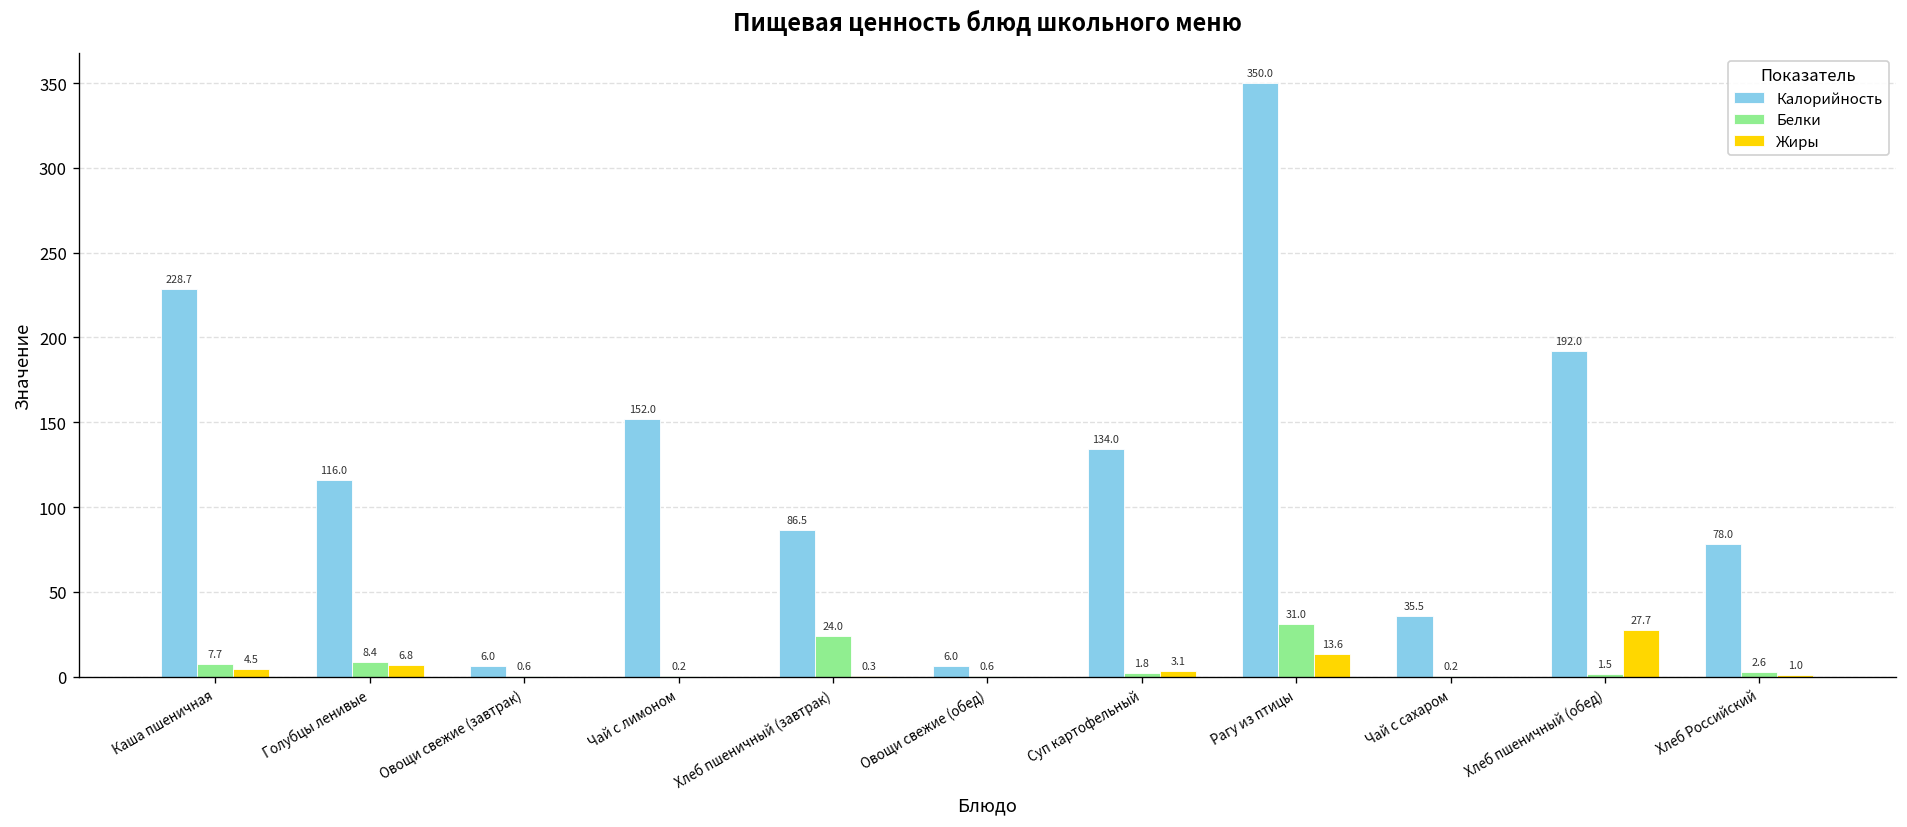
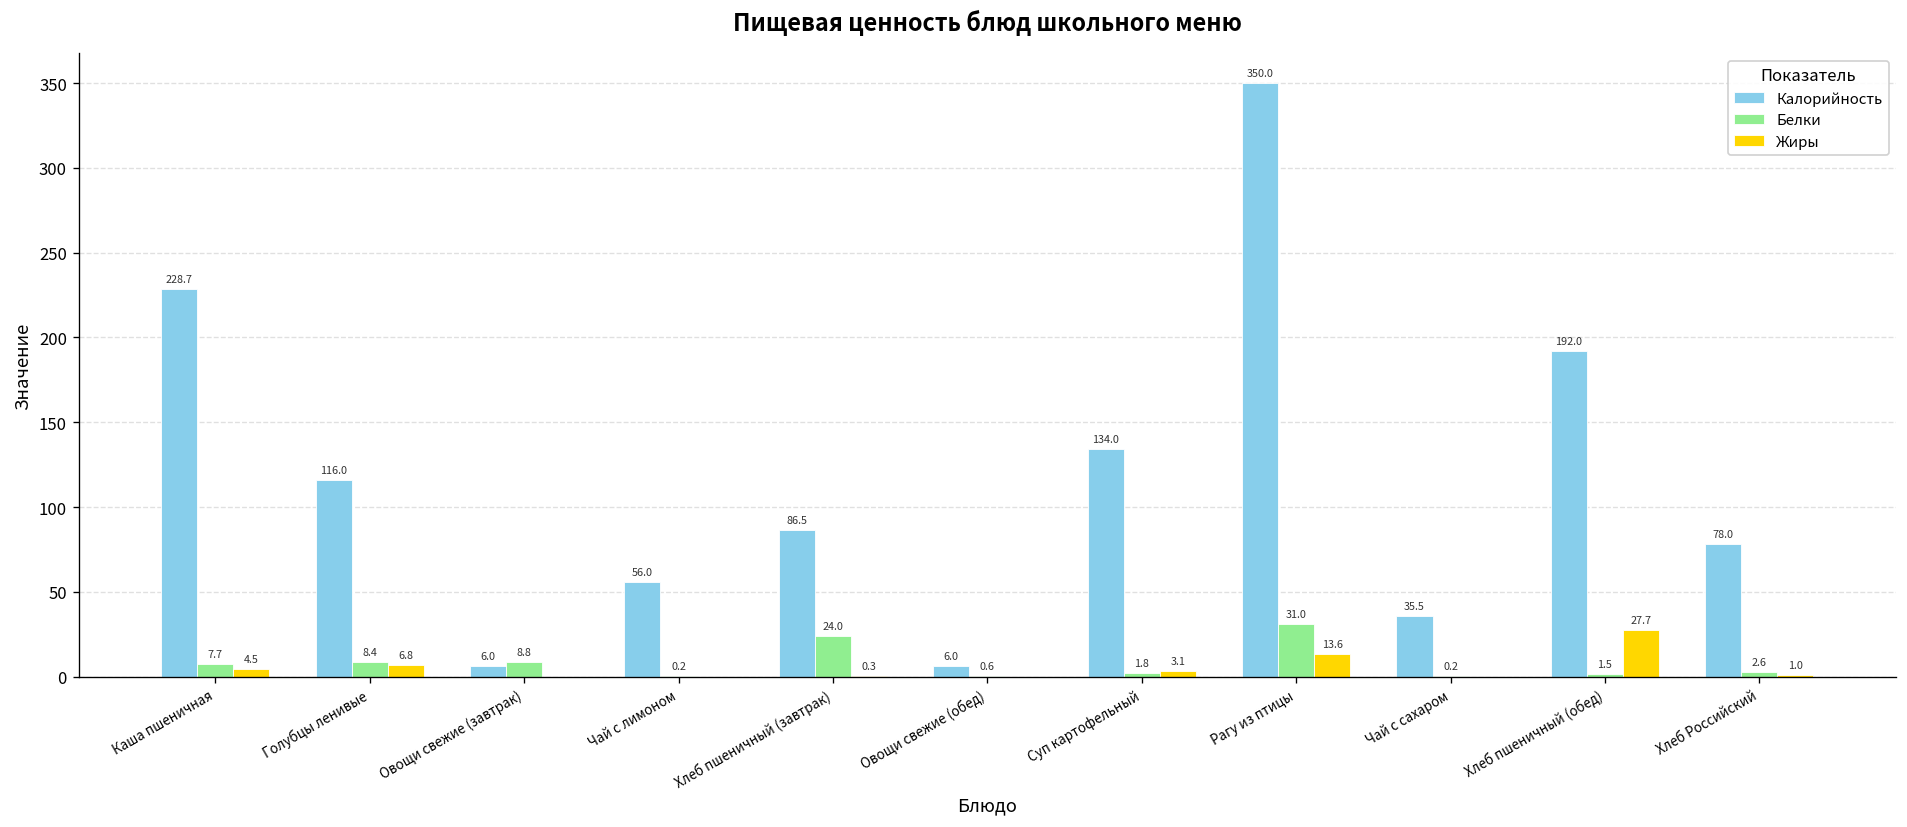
  {
    "Калорийность": {
      "Каша пшеничная": 228.7,
      "Голубцы ленивые": 116.0,
      "Овощи свежие (завтрак)": 6.0,
-     "Чай с лимоном": 152.0,
+     "Чай с лимоном": 56.0,
      "Хлеб пшеничный (завтрак)": 86.5,
      "Овощи свежие (обед)": 6.0,
      "Суп картофельный": 134.0,
      "Рагу из птицы": 350.0,
      "Чай с сахаром": 35.5,
      "Хлеб пшеничный (обед)": 192.0,
      "Хлеб Российский": 78.0
    },
    "Белки": {
      "Каша пшеничная": 7.7,
      "Голубцы ленивые": 8.4,
-     "Овощи свежие (завтрак)": 0.6,
+     "Овощи свежие (завтрак)": 8.8,
      "Чай с лимоном": 0.2,
      "Хлеб пшеничный (завтрак)": 24.0,
      "Овощи свежие (обед)": 0.6,
      "Суп картофельный": 1.8,
      "Рагу из птицы": 31.0,
      "Чай с сахаром": 0.2,
      "Хлеб пшеничный (обед)": 1.5,
      "Хлеб Российский": 2.6
    },
    "Жиры": {
      "Каша пшеничная": 4.5,
      "Голубцы ленивые": 6.8,
      "Хлеб пшеничный (завтрак)": 0.3,
      "Суп картофельный": 3.1,
      "Рагу из птицы": 13.6,
      "Хлеб пшеничный (обед)": 27.7,
      "Хлеб Российский": 1.0
    }
  }
